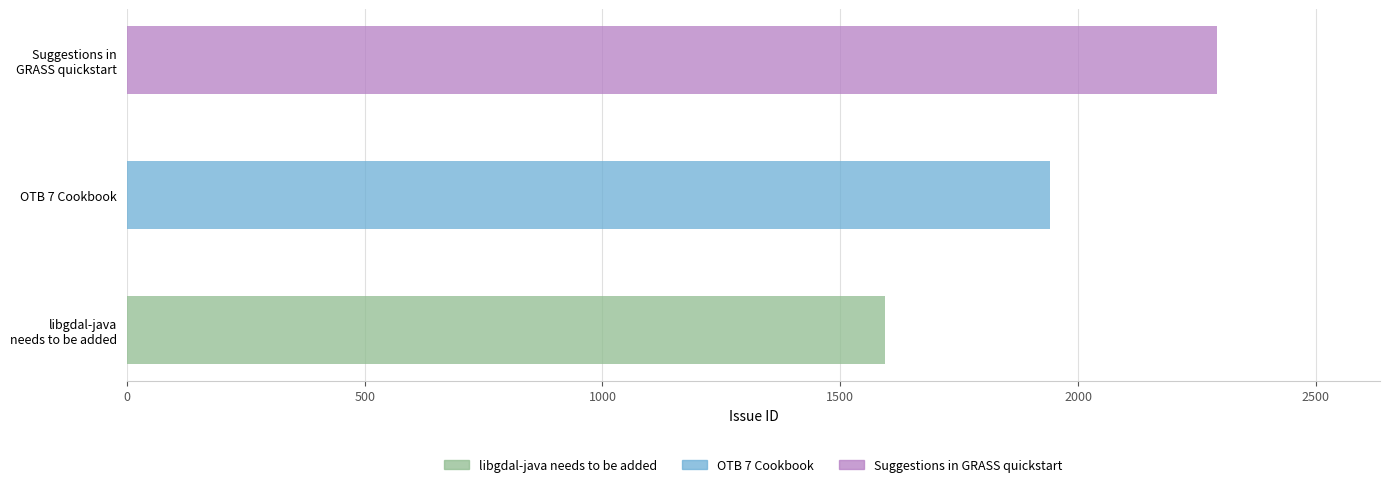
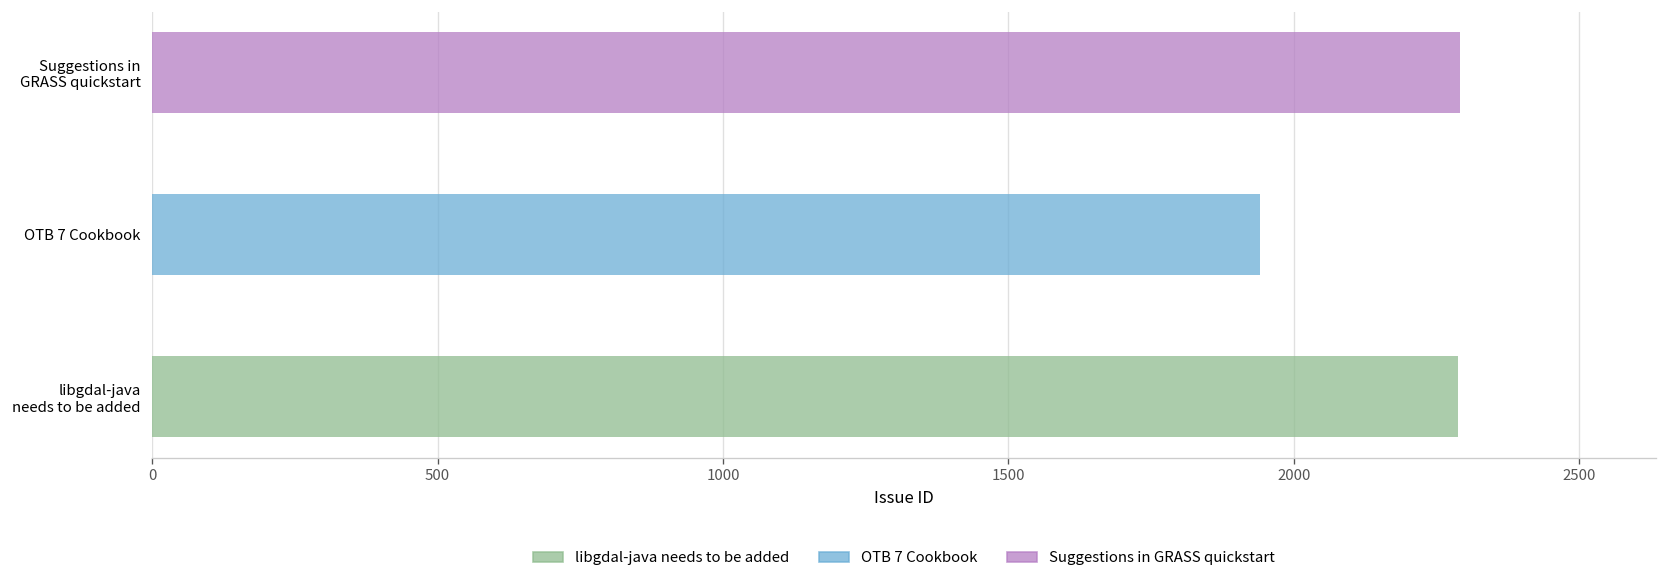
  {
    "Suggestions in GRASS quickstart": 2290,
    "OTB 7 Cookbook": 1940,
-   "libgdal-java needs to be added": 1590
+   "libgdal-java needs to be added": 2290
  }
